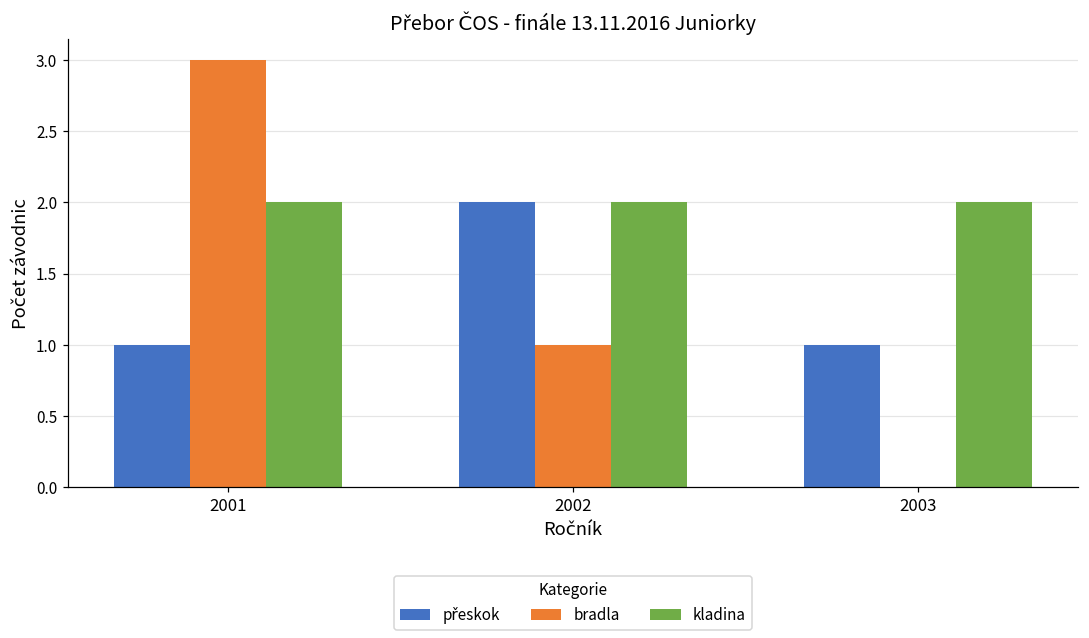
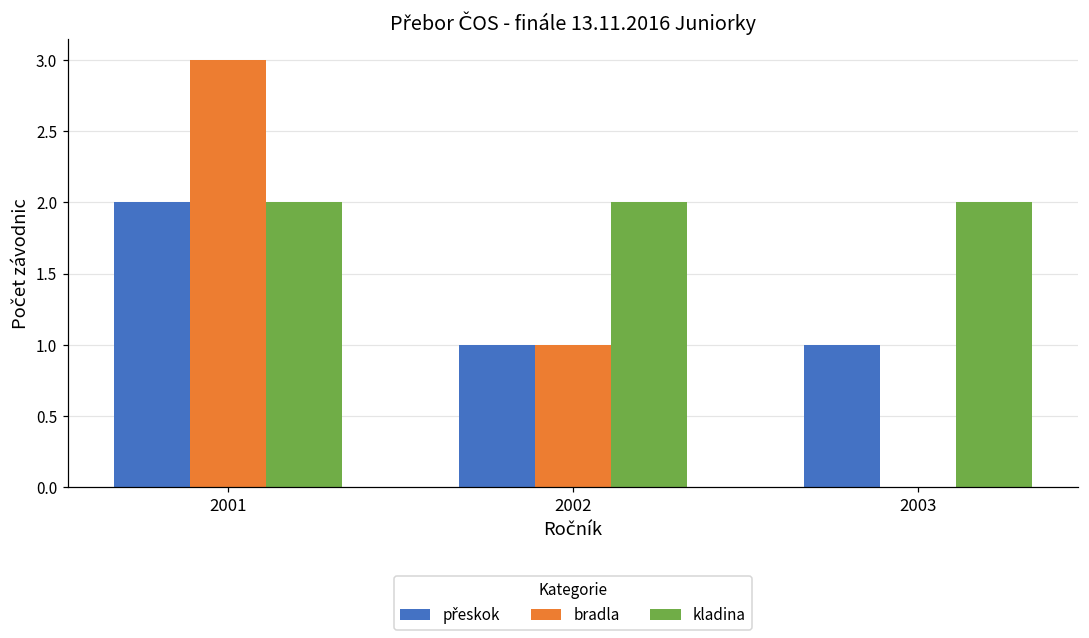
  {
    "přeskok": {
-     "2001": 1,
-     "2002": 2,
+     "2001": 2,
+     "2002": 1,
      "2003": 1
    },
    "bradla": {
      "2001": 3,
      "2002": 1,
      "2003": 0
    },
    "kladina": {
      "2001": 2,
      "2002": 2,
      "2003": 2
    }
  }
